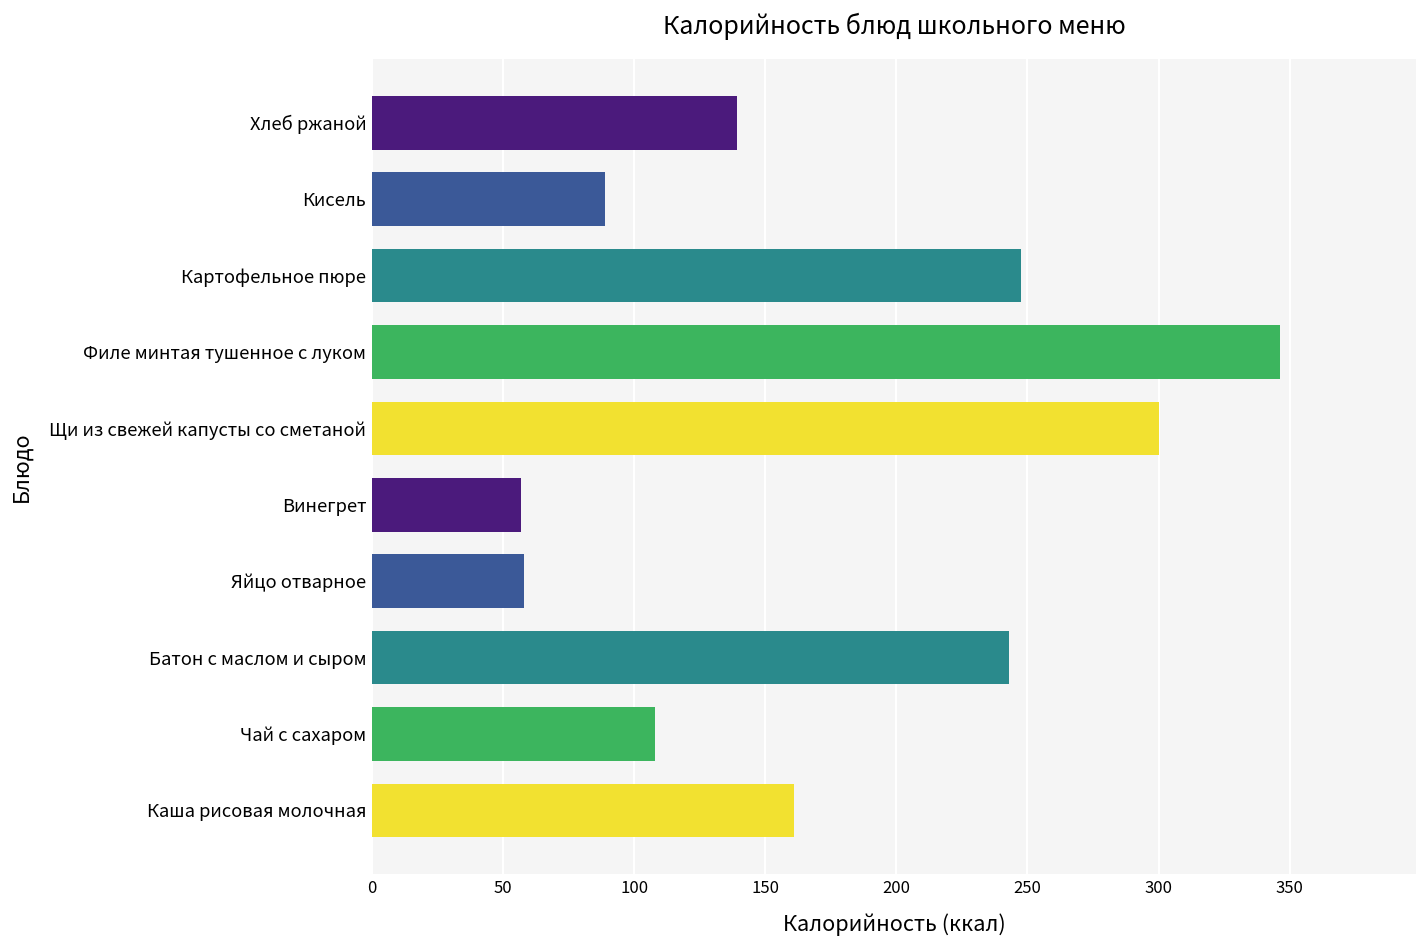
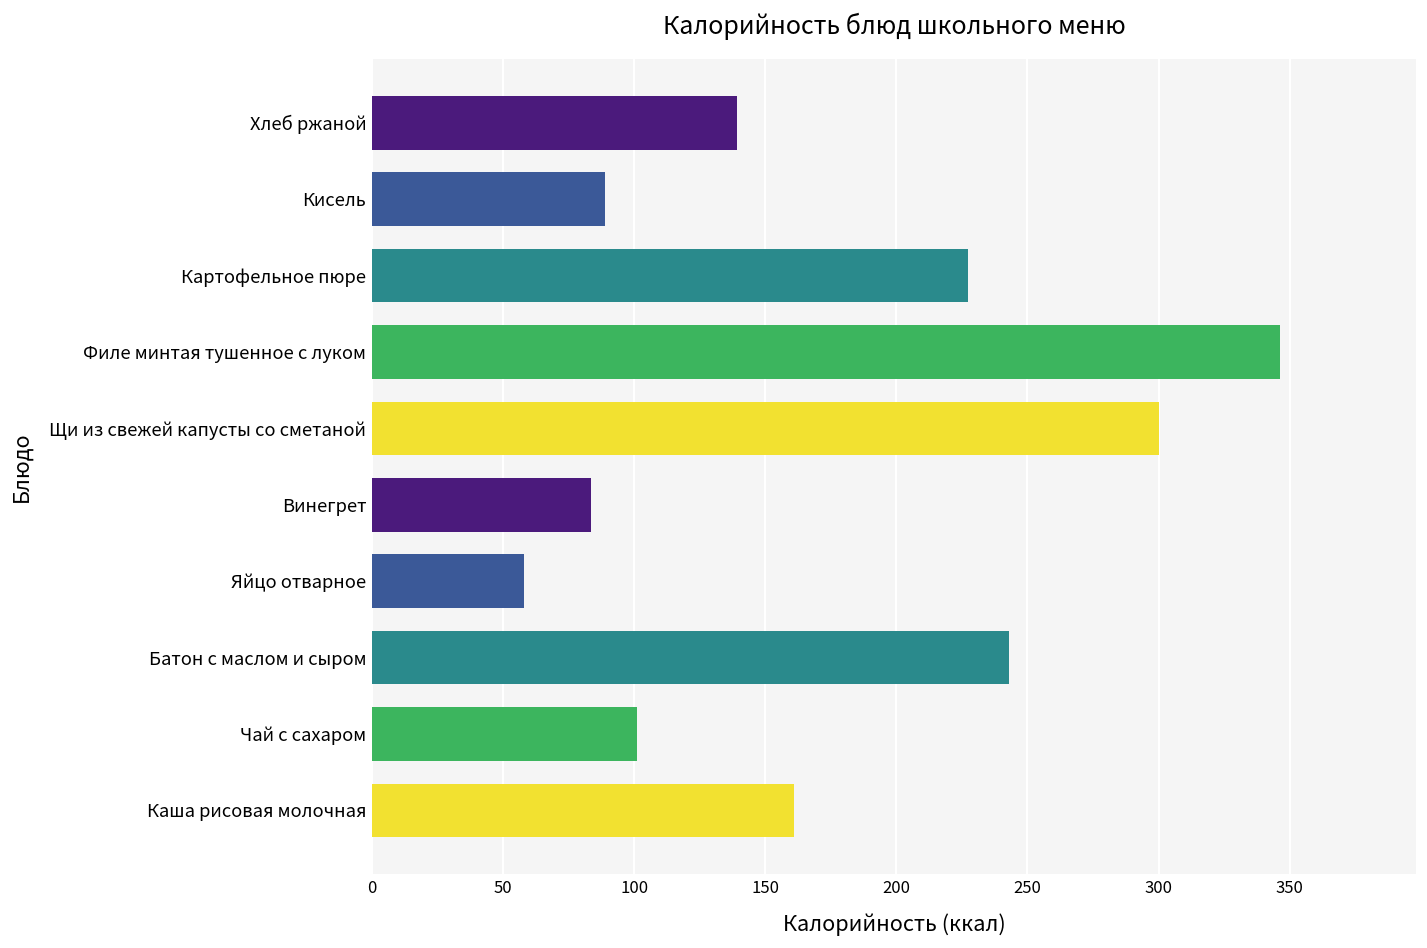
  {
    "Хлеб ржаной": 139,
    "Кисель": 89,
-   "Картофельное пюре": 247,
+   "Картофельное пюре": 227,
    "Филе минтая тушенное с луком": 346,
    "Щи из свежей капусты со сметаной": 300,
-   "Винегрет": 57,
+   "Винегрет": 83,
    "Яйцо отварное": 58,
    "Батон с маслом и сыром": 243,
-   "Чай с сахаром": 108,
+   "Чай с сахаром": 101,
    "Каша рисовая молочная": 161
  }
